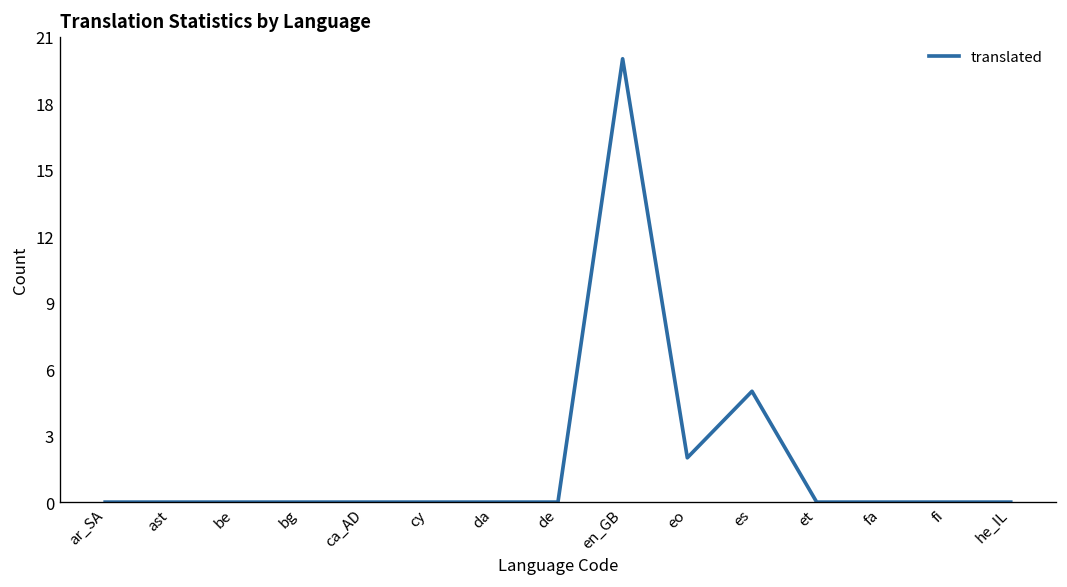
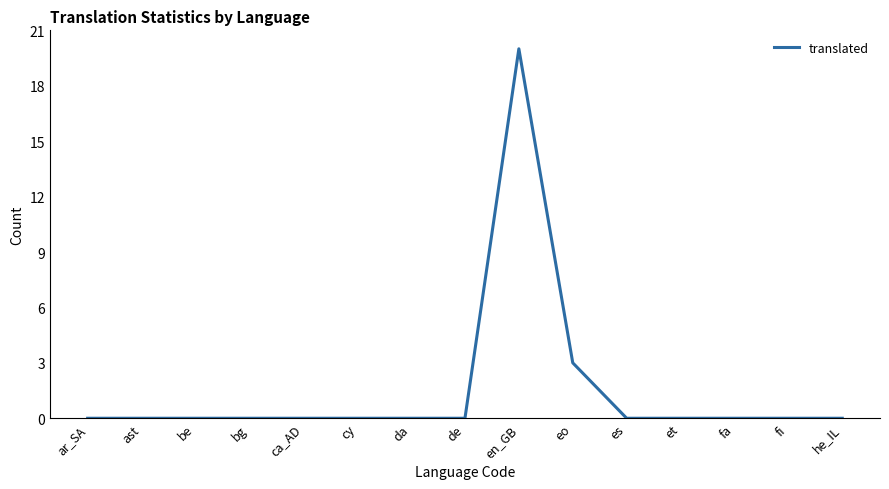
  {
    "ar_SA": 0,
    "ast": 0,
    "be": 0,
    "bg": 0,
    "ca_AD": 0,
    "cy": 0,
    "da": 0,
    "de": 0,
    "en_GB": 20,
-   "eo": 2,
-   "es": 5,
+   "eo": 3,
+   "es": 0,
    "et": 0,
    "fa": 0,
    "fi": 0,
    "he_IL": 0
  }
